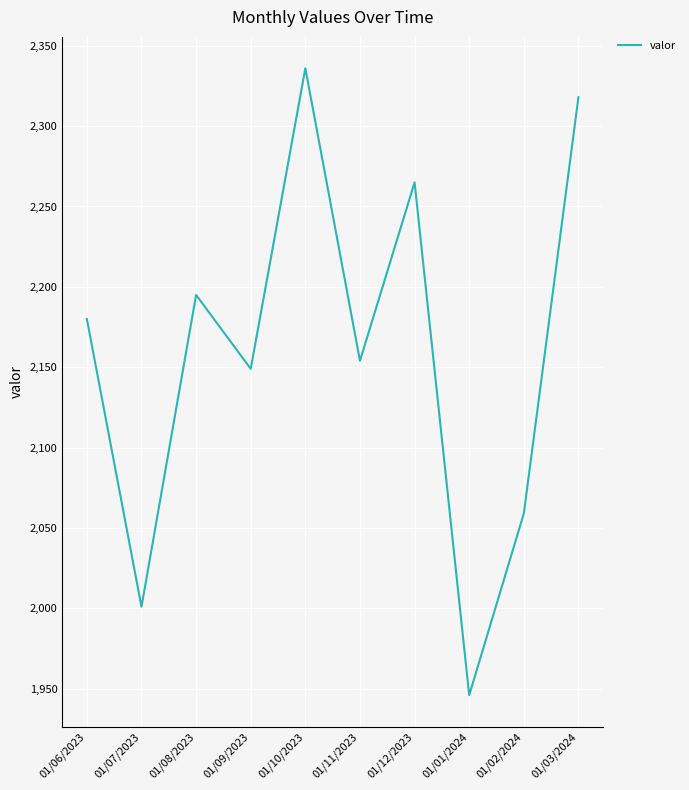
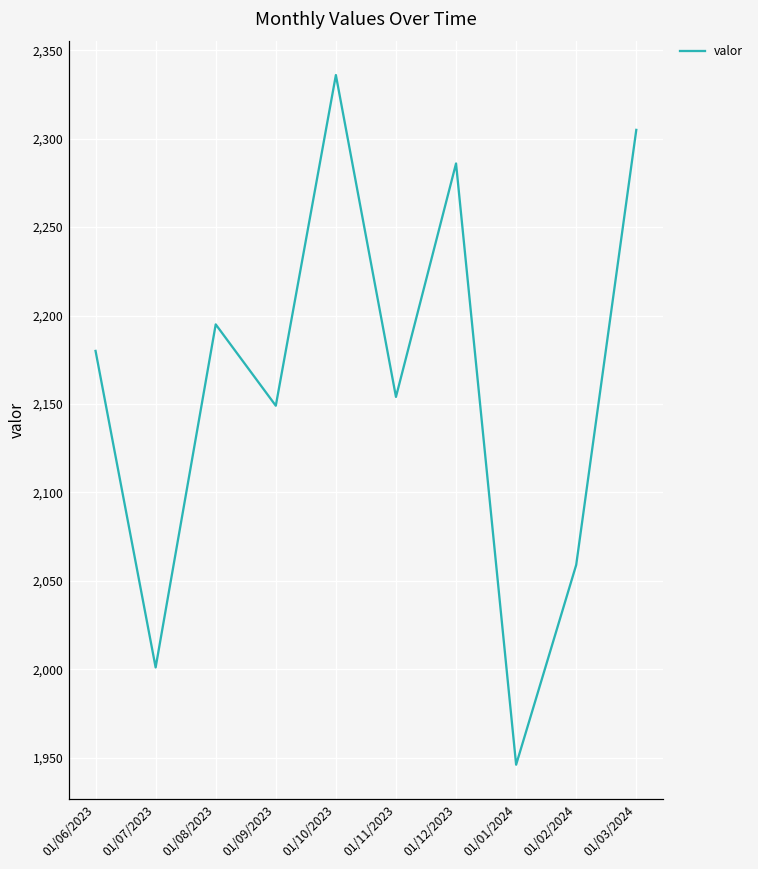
  {
    "01/06/2023": "2,180",
    "01/07/2023": "2,001",
    "01/08/2023": "2,195",
    "01/09/2023": "2,149",
    "01/10/2023": "2,336",
    "01/11/2023": "2,154",
-   "01/12/2023": "2,265",
+   "01/12/2023": "2,286",
    "01/01/2024": "1,946",
    "01/02/2024": "2,059",
-   "01/03/2024": "2,318"
+   "01/03/2024": "2,305"
  }
